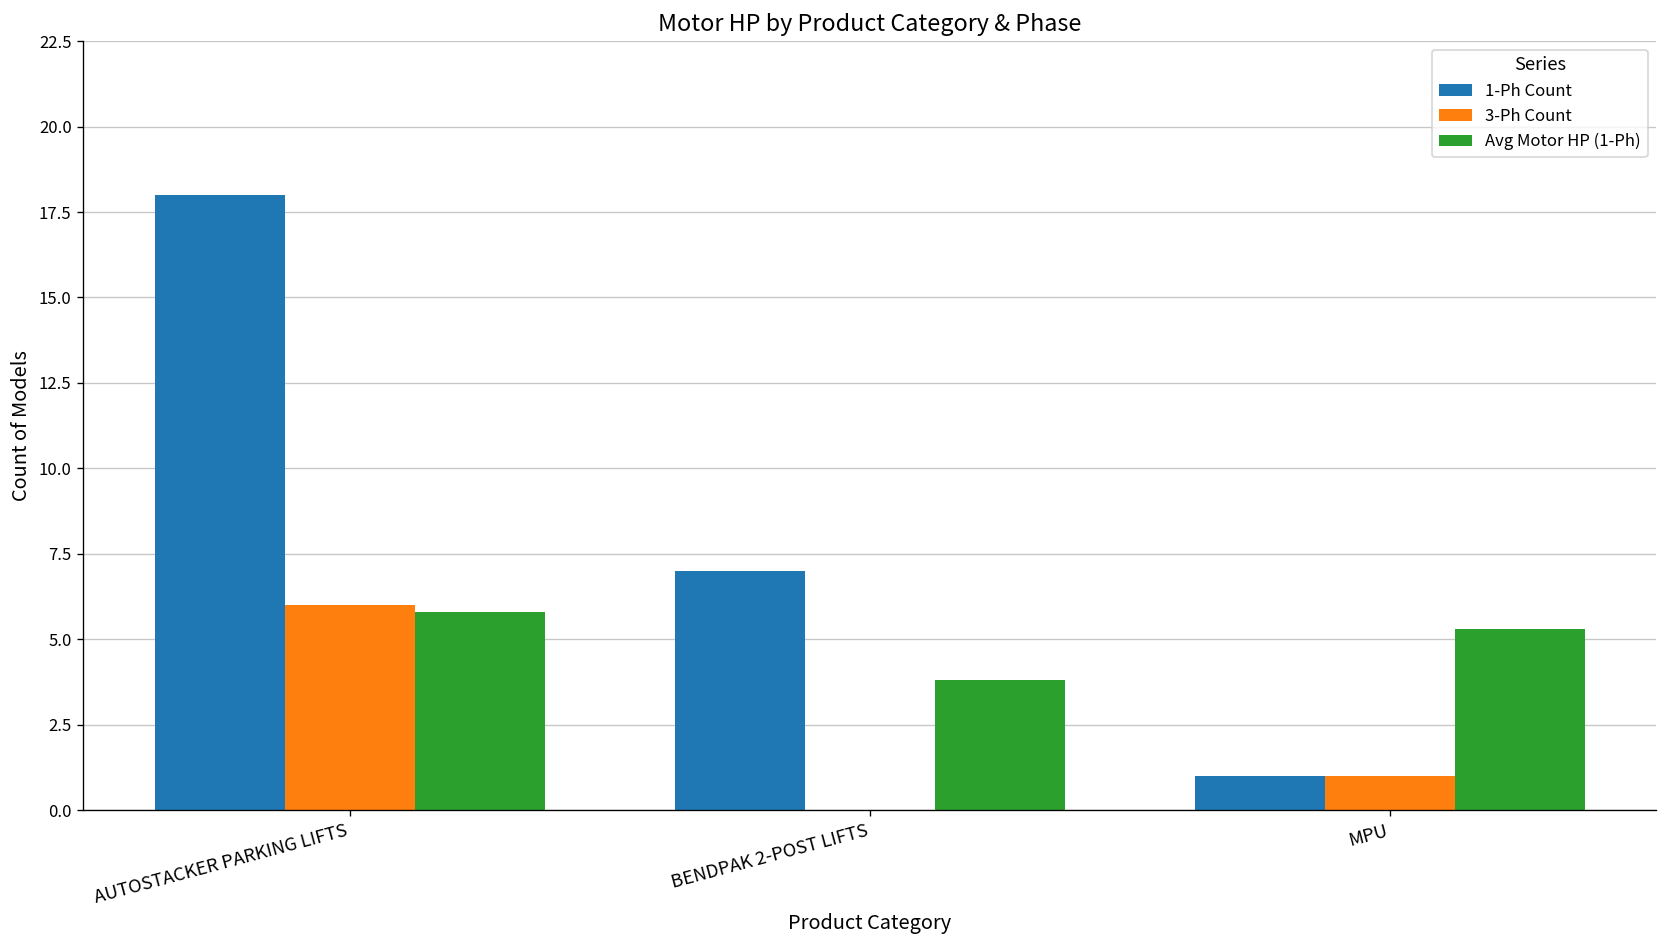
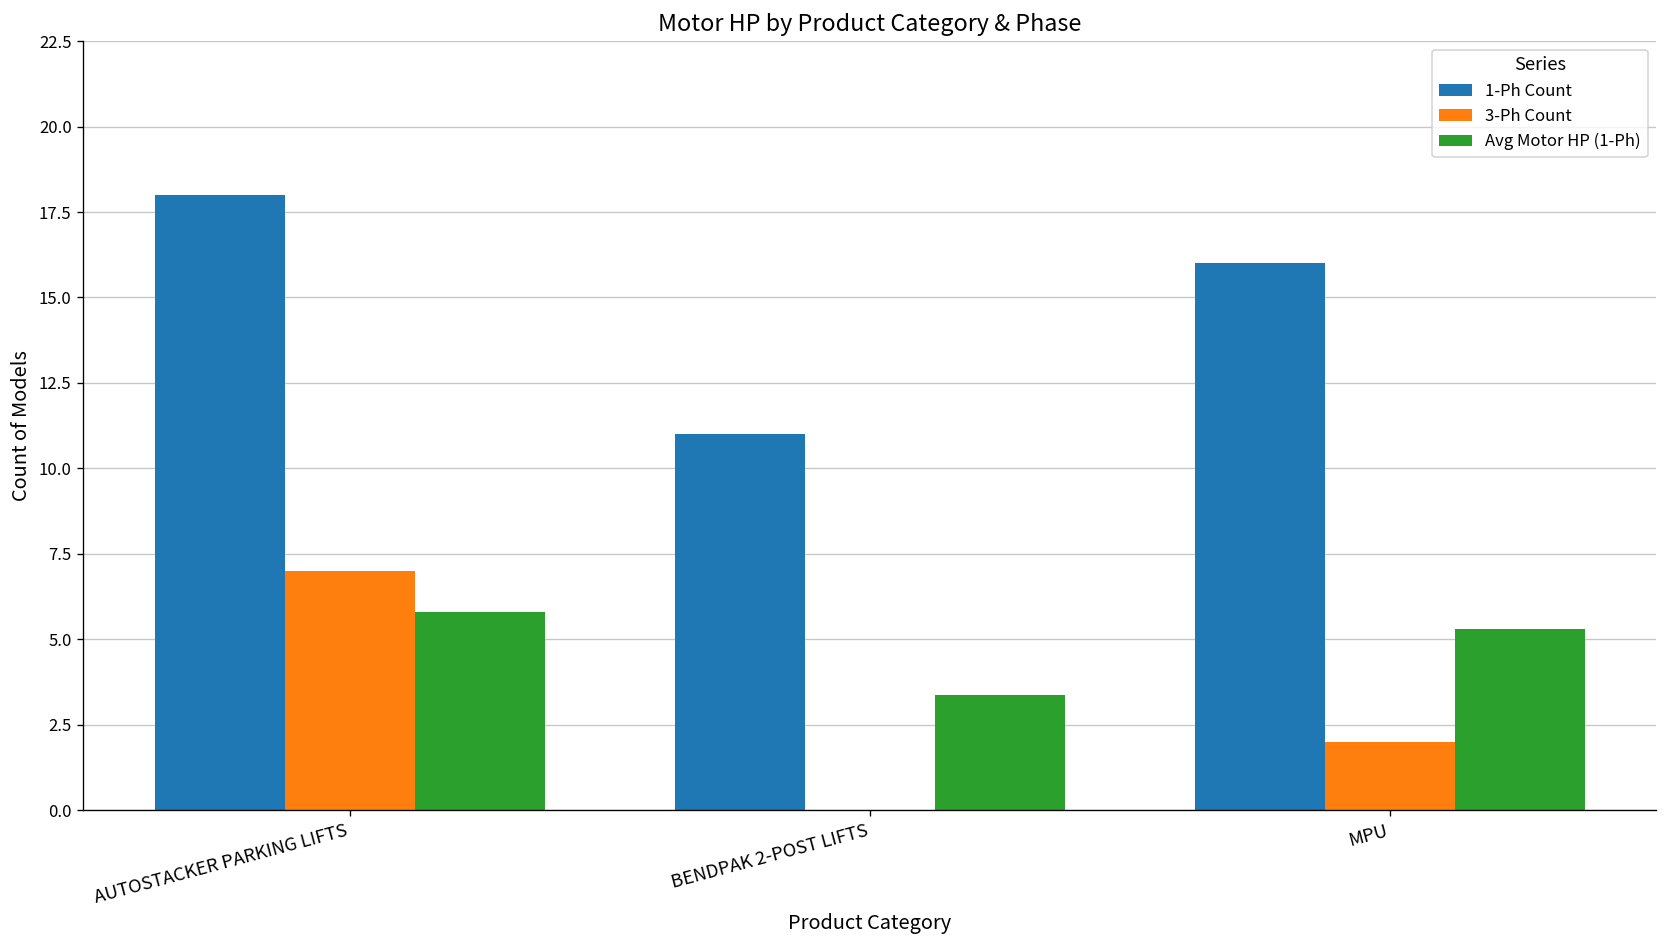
  {
    "1-Ph Count": {
      "AUTOSTACKER PARKING LIFTS": 18,
-     "BENDPAK 2-POST LIFTS": 7,
-     "MPU": 1
+     "BENDPAK 2-POST LIFTS": 11,
+     "MPU": 16
    },
    "3-Ph Count": {
-     "AUTOSTACKER PARKING LIFTS": 6,
+     "AUTOSTACKER PARKING LIFTS": 7,
      "BENDPAK 2-POST LIFTS": 0,
-     "MPU": 1
+     "MPU": 2
    },
    "Avg Motor HP (1-Ph)": {
      "AUTOSTACKER PARKING LIFTS": 5.8,
-     "BENDPAK 2-POST LIFTS": 3.8,
+     "BENDPAK 2-POST LIFTS": 3.4,
      "MPU": 5.3
    }
  }
